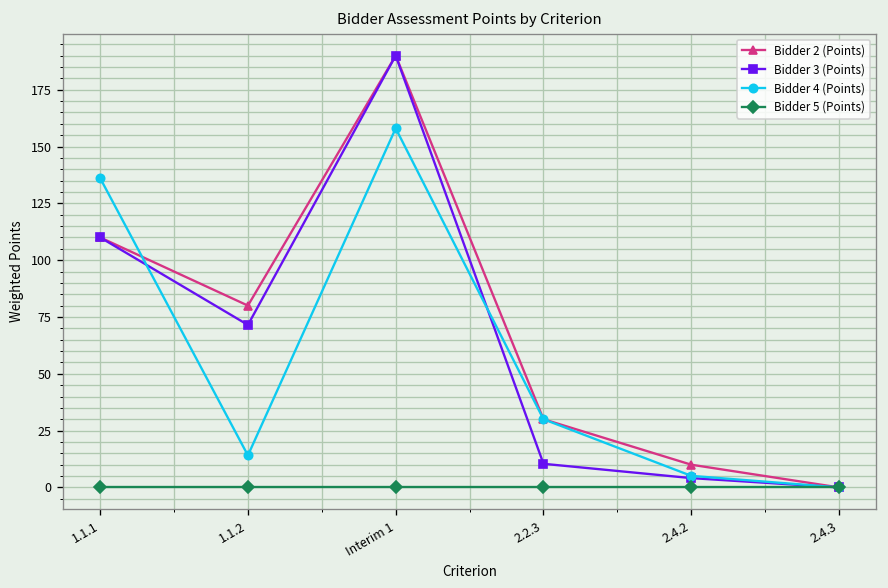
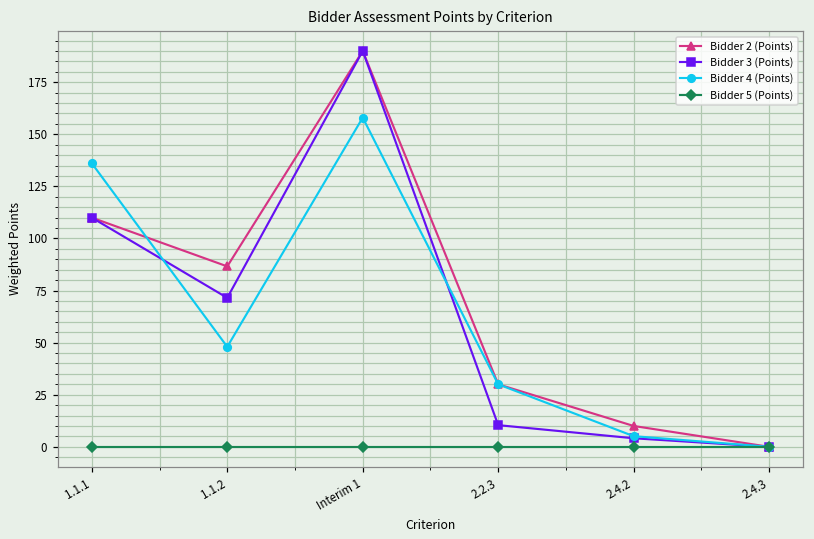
  {
    "Bidder 2 (Points)": {
-     "1.1.2": 80,
+     "1.1.2": 87,
      "2.4.2": 10
    },
    "Bidder 3 (Points)": {
      "1.1.2": 72,
      "2.2.3": 10
    },
    "Bidder 4 (Points)": {
      "1.1.1": 136,
-     "1.1.2": 14,
+     "1.1.2": 48,
      "Interim 1": 158
    },
    "Bidder 5 (Points)": {
      "1.1.1": 0,
      "1.1.2": 0,
      "Interim 1": 0,
      "2.2.3": 0,
      "2.4.2": 0
    }
  }
